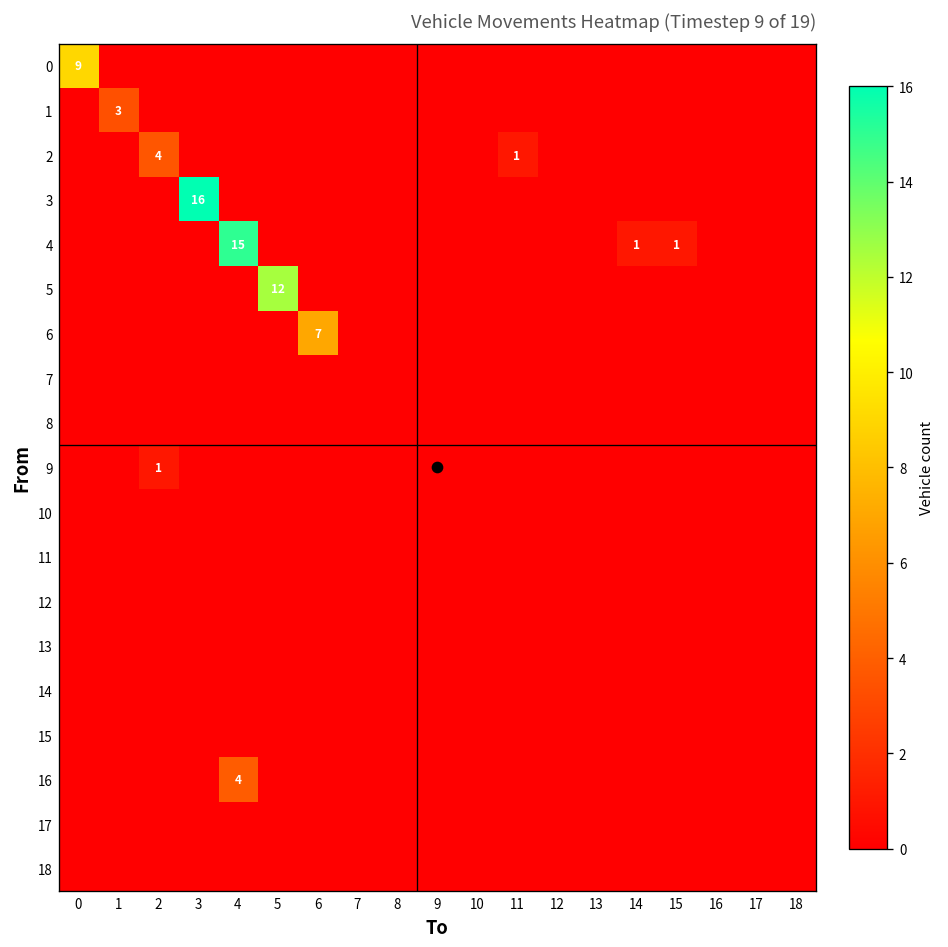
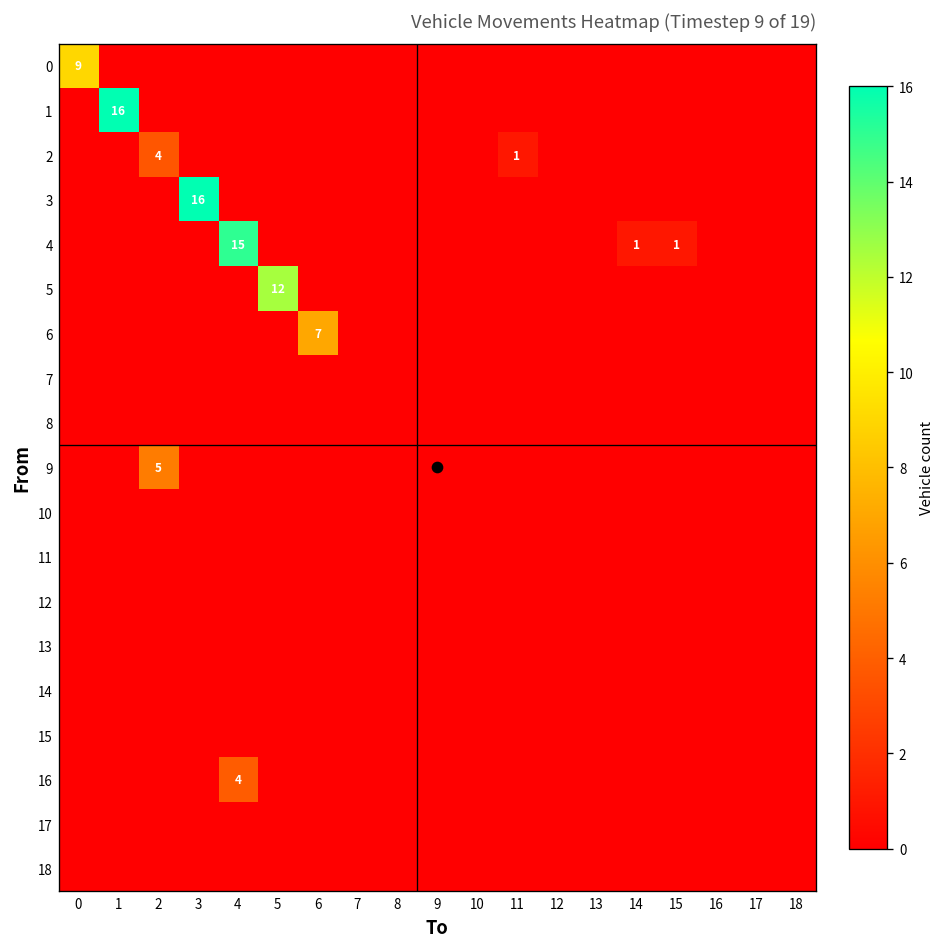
  {
    "0": {
      "0": 9
    },
    "1": {
-     "1": 3
+     "1": 16
    },
    "2": {
      "2": 4,
      "11": 1
    },
    "3": {
      "3": 16
    },
    "4": {
      "4": 15,
      "14": 1,
      "15": 1
    },
    "5": {
      "5": 12
    },
    "6": {
      "6": 7
    },
    "9": {
-     "2": 1
+     "2": 5
    },
    "16": {
      "4": 4
    }
  }
